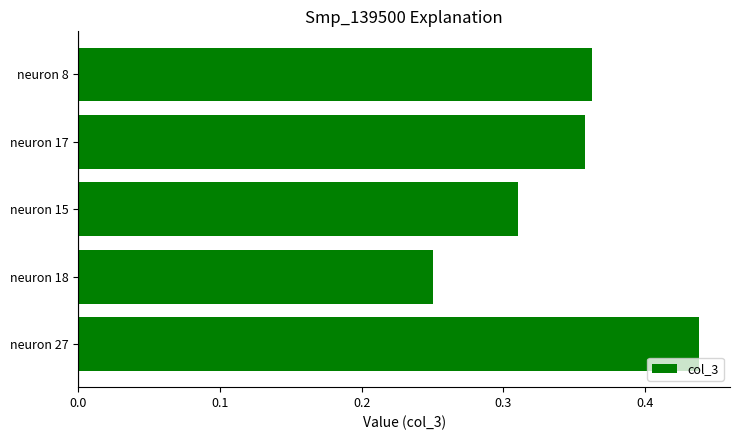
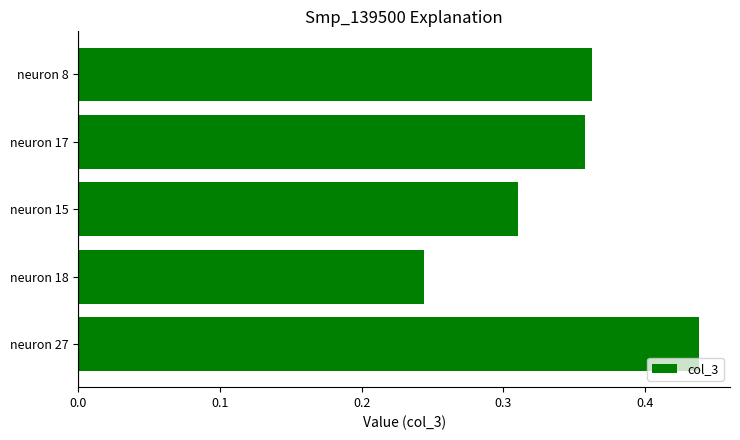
  {
    "neuron 8": 0.363,
    "neuron 17": 0.358,
    "neuron 15": 0.311,
-   "neuron 18": 0.250,
+   "neuron 18": 0.244,
    "neuron 27": 0.438
  }
